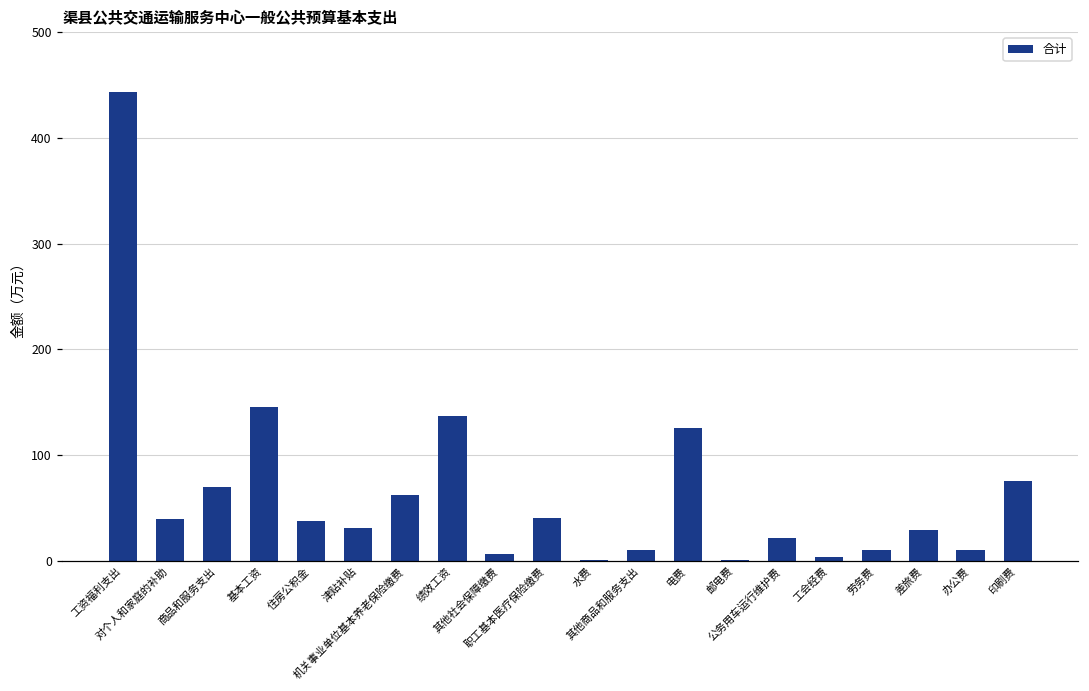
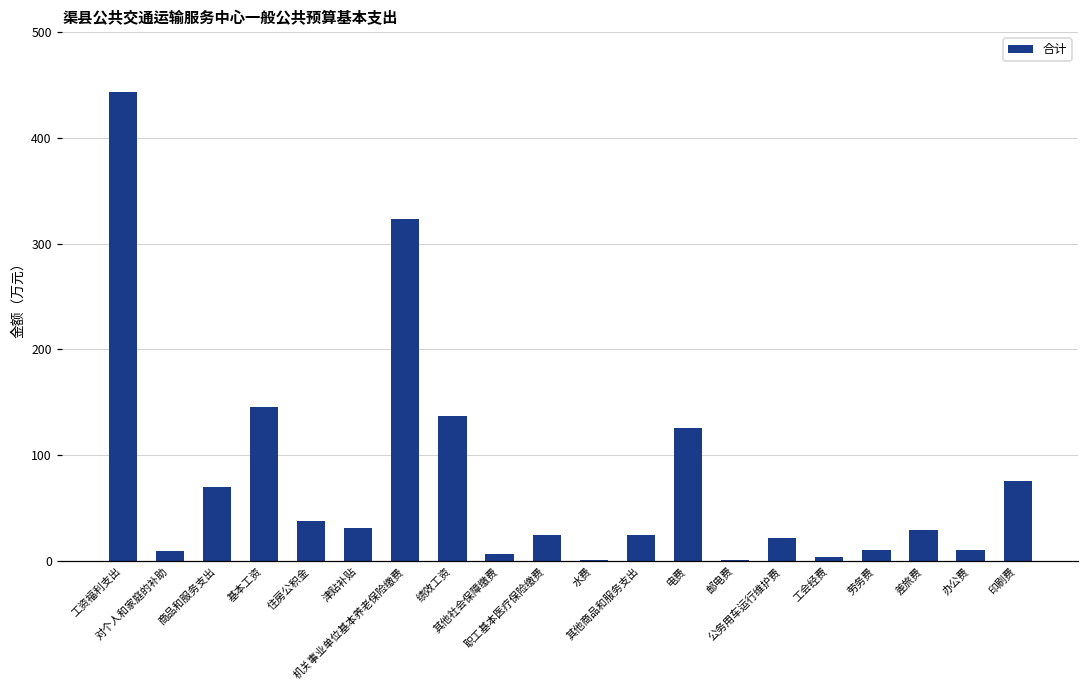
  {
    "工资福利支出": 440,
-   "对个人和家庭的补助": 40,
+   "对个人和家庭的补助": 10,
    "商品和服务支出": 70,
    "基本工资": 150,
    "住房公积金": 40,
    "津贴补贴": 30,
-   "机关事业单位基本养老保险缴费": 60,
+   "机关事业单位基本养老保险缴费": 320,
    "绩效工资": 140,
    "其他社会保障缴费": 10,
-   "职工基本医疗保险缴费": 40,
-   "其他商品和服务支出": 10,
+   "职工基本医疗保险缴费": 20,
+   "其他商品和服务支出": 20,
    "电费": 130,
    "公务用车运行维护费": 20,
    "工会经费": 0,
    "劳务费": 10,
    "差旅费": 30,
    "办公费": 10,
    "印刷费": 80
  }
